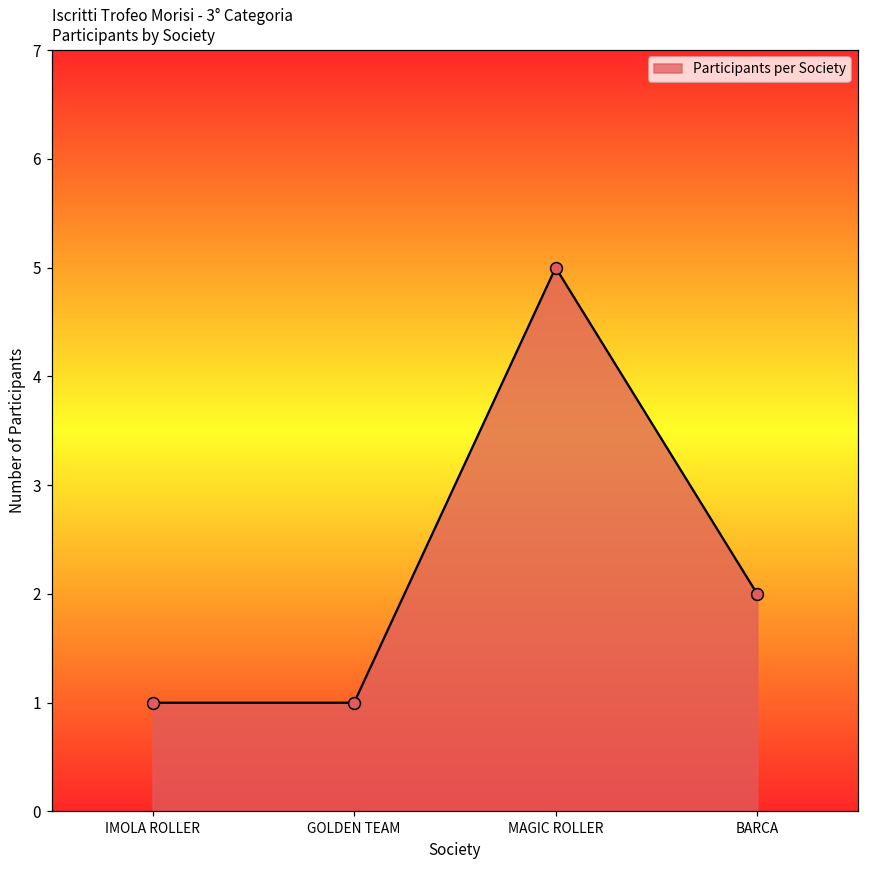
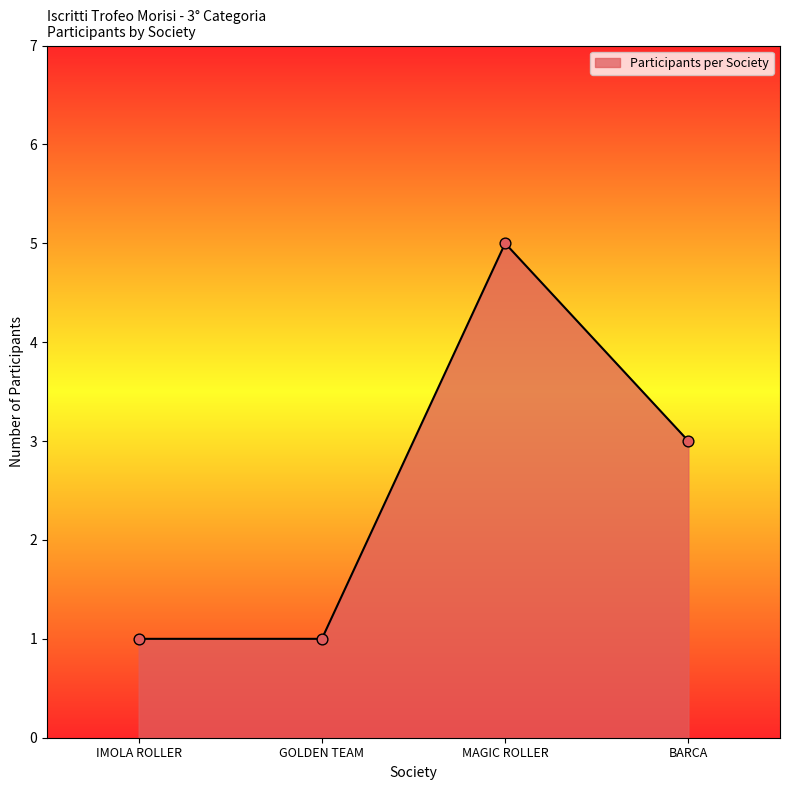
  {
    "IMOLA ROLLER": 1,
    "GOLDEN TEAM": 1,
    "MAGIC ROLLER": 5,
-   "BARCA": 2
+   "BARCA": 3
  }
